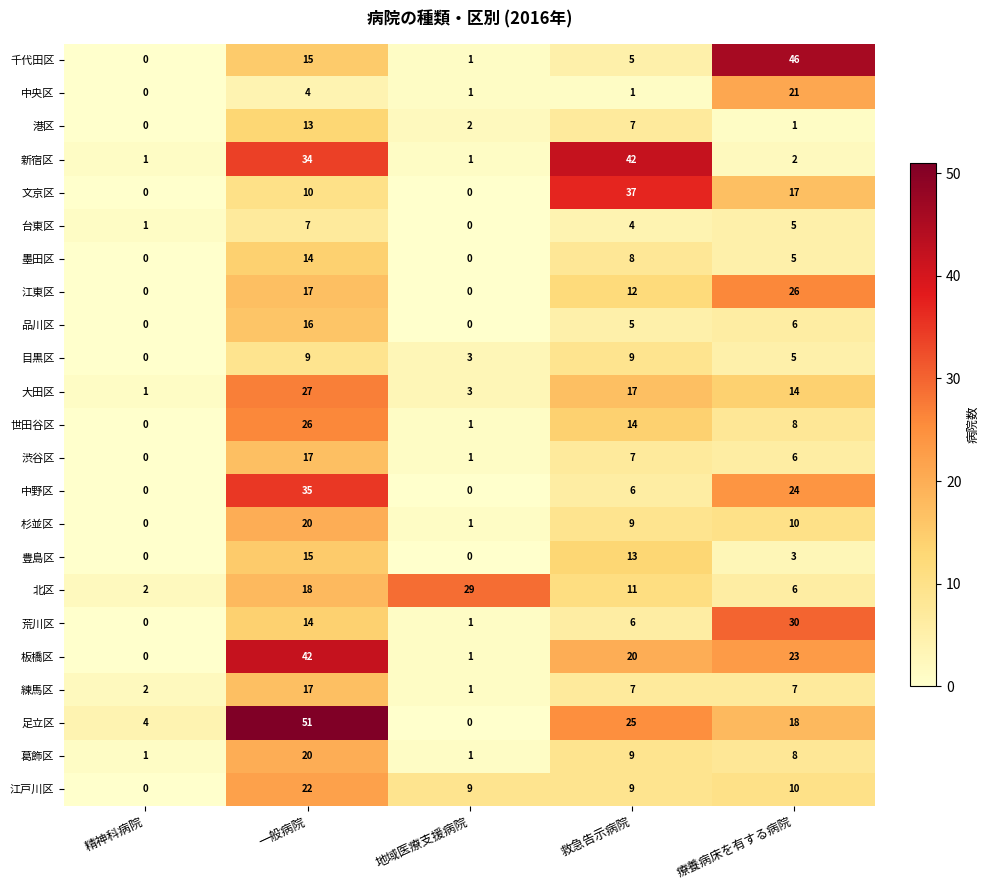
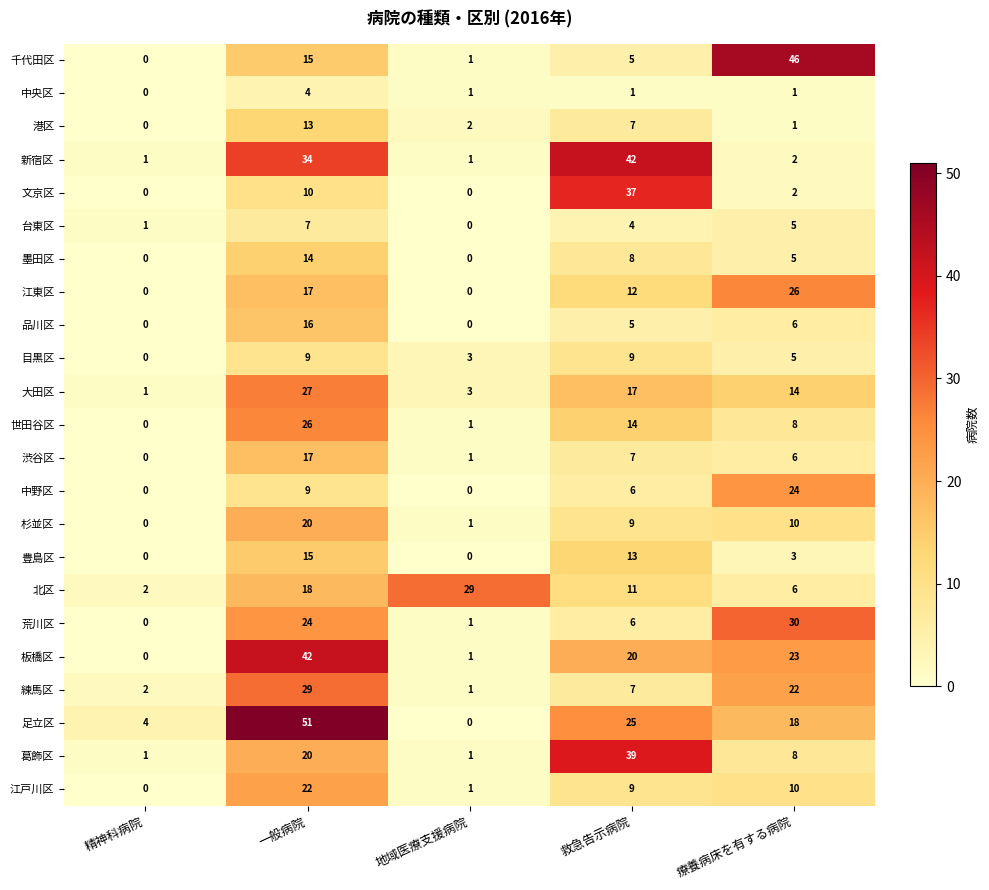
  {
    "千代田区": {
      "精神科病院": 0,
      "一般病院": 15,
      "地域医療支援病院": 1,
      "救急告示病院": 5,
      "療養病床を有する病院": 46
    },
    "中央区": {
      "精神科病院": 0,
      "一般病院": 4,
      "地域医療支援病院": 1,
      "救急告示病院": 1,
-     "療養病床を有する病院": 21
+     "療養病床を有する病院": 1
    },
    "港区": {
      "精神科病院": 0,
      "一般病院": 13,
      "地域医療支援病院": 2,
      "救急告示病院": 7,
      "療養病床を有する病院": 1
    },
    "新宿区": {
      "精神科病院": 1,
      "一般病院": 34,
      "地域医療支援病院": 1,
      "救急告示病院": 42,
      "療養病床を有する病院": 2
    },
    "文京区": {
      "精神科病院": 0,
      "一般病院": 10,
      "地域医療支援病院": 0,
      "救急告示病院": 37,
-     "療養病床を有する病院": 17
+     "療養病床を有する病院": 2
    },
    "台東区": {
      "精神科病院": 1,
      "一般病院": 7,
      "地域医療支援病院": 0,
      "救急告示病院": 4,
      "療養病床を有する病院": 5
    },
    "墨田区": {
      "精神科病院": 0,
      "一般病院": 14,
      "地域医療支援病院": 0,
      "救急告示病院": 8,
      "療養病床を有する病院": 5
    },
    "江東区": {
      "精神科病院": 0,
      "一般病院": 17,
      "地域医療支援病院": 0,
      "救急告示病院": 12,
      "療養病床を有する病院": 26
    },
    "品川区": {
      "精神科病院": 0,
      "一般病院": 16,
      "地域医療支援病院": 0,
      "救急告示病院": 5,
      "療養病床を有する病院": 6
    },
    "目黒区": {
      "精神科病院": 0,
      "一般病院": 9,
      "地域医療支援病院": 3,
      "救急告示病院": 9,
      "療養病床を有する病院": 5
    },
    "大田区": {
      "精神科病院": 1,
      "一般病院": 27,
      "地域医療支援病院": 3,
      "救急告示病院": 17,
      "療養病床を有する病院": 14
    },
    "世田谷区": {
      "精神科病院": 0,
      "一般病院": 26,
      "地域医療支援病院": 1,
      "救急告示病院": 14,
      "療養病床を有する病院": 8
    },
    "渋谷区": {
      "精神科病院": 0,
      "一般病院": 17,
      "地域医療支援病院": 1,
      "救急告示病院": 7,
      "療養病床を有する病院": 6
    },
    "中野区": {
      "精神科病院": 0,
-     "一般病院": 35,
+     "一般病院": 9,
      "地域医療支援病院": 0,
      "救急告示病院": 6,
      "療養病床を有する病院": 24
    },
    "杉並区": {
      "精神科病院": 0,
      "一般病院": 20,
      "地域医療支援病院": 1,
      "救急告示病院": 9,
      "療養病床を有する病院": 10
    },
    "豊島区": {
      "精神科病院": 0,
      "一般病院": 15,
      "地域医療支援病院": 0,
      "救急告示病院": 13,
      "療養病床を有する病院": 3
    },
    "北区": {
      "精神科病院": 2,
      "一般病院": 18,
      "地域医療支援病院": 29,
      "救急告示病院": 11,
      "療養病床を有する病院": 6
    },
    "荒川区": {
      "精神科病院": 0,
-     "一般病院": 14,
+     "一般病院": 24,
      "地域医療支援病院": 1,
      "救急告示病院": 6,
      "療養病床を有する病院": 30
    },
    "板橋区": {
      "精神科病院": 0,
      "一般病院": 42,
      "地域医療支援病院": 1,
      "救急告示病院": 20,
      "療養病床を有する病院": 23
    },
    "練馬区": {
      "精神科病院": 2,
-     "一般病院": 17,
+     "一般病院": 29,
      "地域医療支援病院": 1,
      "救急告示病院": 7,
-     "療養病床を有する病院": 7
+     "療養病床を有する病院": 22
    },
    "足立区": {
      "精神科病院": 4,
      "一般病院": 51,
      "地域医療支援病院": 0,
      "救急告示病院": 25,
      "療養病床を有する病院": 18
    },
    "葛飾区": {
      "精神科病院": 1,
      "一般病院": 20,
      "地域医療支援病院": 1,
-     "救急告示病院": 9,
+     "救急告示病院": 39,
      "療養病床を有する病院": 8
    },
    "江戸川区": {
      "精神科病院": 0,
      "一般病院": 22,
-     "地域医療支援病院": 9,
+     "地域医療支援病院": 1,
      "救急告示病院": 9,
      "療養病床を有する病院": 10
    }
  }
